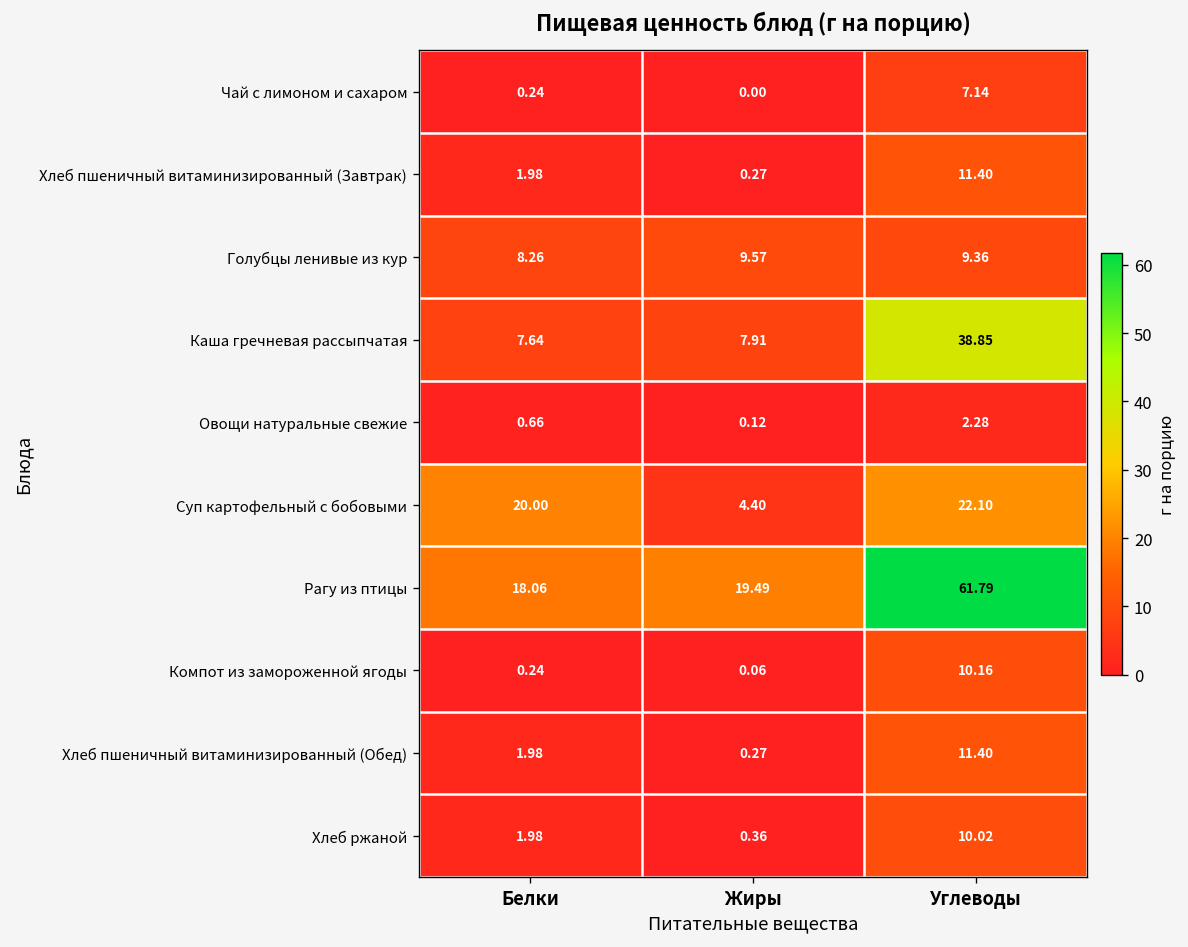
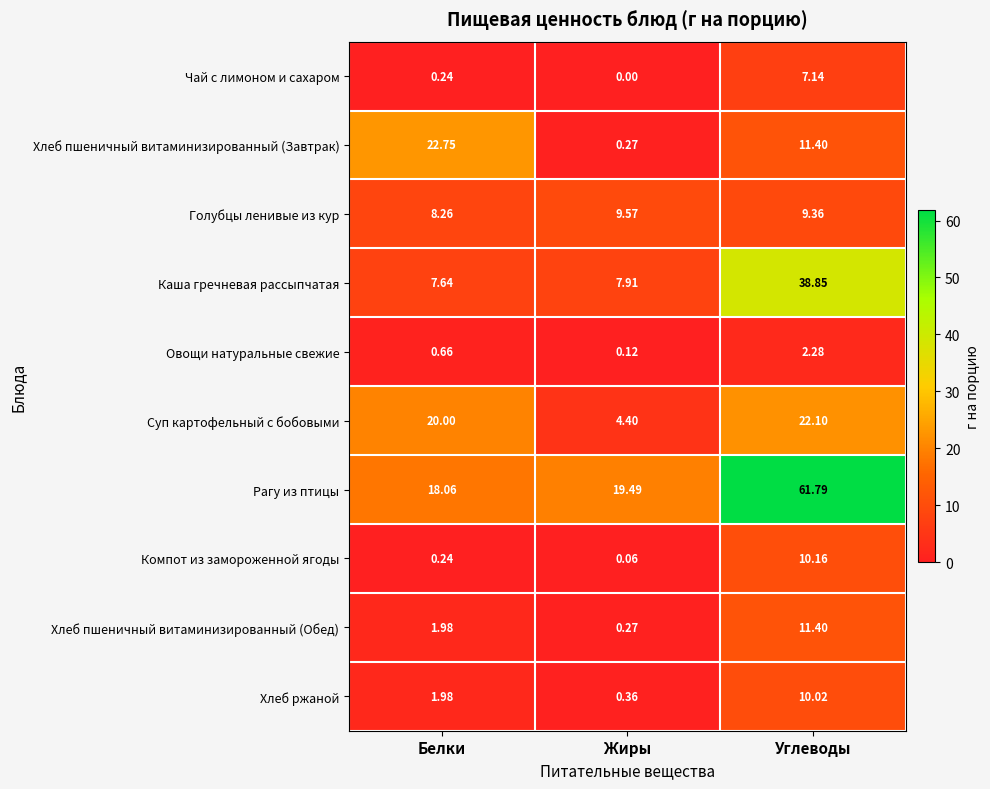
  {
    "Чай с лимоном и сахаром": {
      "Белки": 0.24,
      "Жиры": 0.00,
      "Углеводы": 7.14
    },
    "Хлеб пшеничный витаминизированный (Завтрак)": {
-     "Белки": 1.98,
+     "Белки": 22.75,
      "Жиры": 0.27,
      "Углеводы": 11.40
    },
    "Голубцы ленивые из кур": {
      "Белки": 8.26,
      "Жиры": 9.57,
      "Углеводы": 9.36
    },
    "Каша гречневая рассыпчатая": {
      "Белки": 7.64,
      "Жиры": 7.91,
      "Углеводы": 38.85
    },
    "Овощи натуральные свежие": {
      "Белки": 0.66,
      "Жиры": 0.12,
      "Углеводы": 2.28
    },
    "Суп картофельный с бобовыми": {
      "Белки": 20.00,
      "Жиры": 4.40,
      "Углеводы": 22.10
    },
    "Рагу из птицы": {
      "Белки": 18.06,
      "Жиры": 19.49,
      "Углеводы": 61.79
    },
    "Компот из замороженной ягоды": {
      "Белки": 0.24,
      "Жиры": 0.06,
      "Углеводы": 10.16
    },
    "Хлеб пшеничный витаминизированный (Обед)": {
      "Белки": 1.98,
      "Жиры": 0.27,
      "Углеводы": 11.40
    },
    "Хлеб ржаной": {
      "Белки": 1.98,
      "Жиры": 0.36,
      "Углеводы": 10.02
    }
  }
